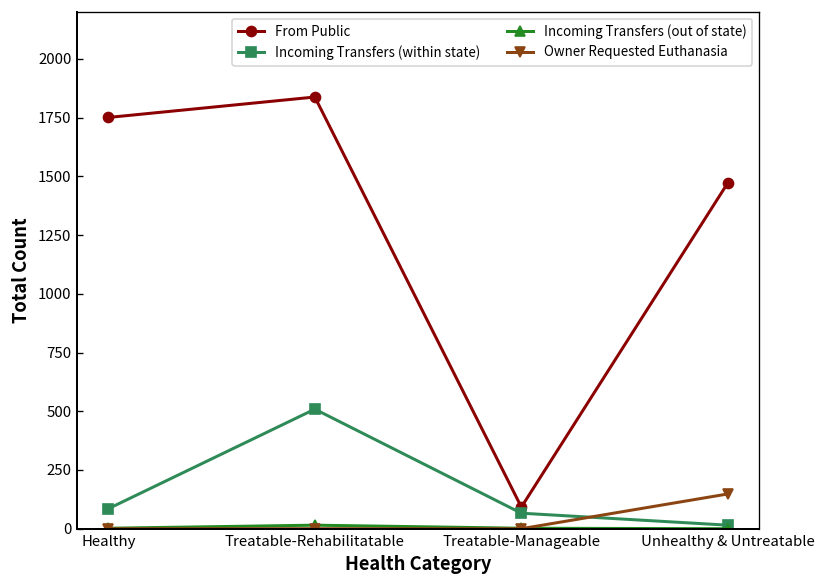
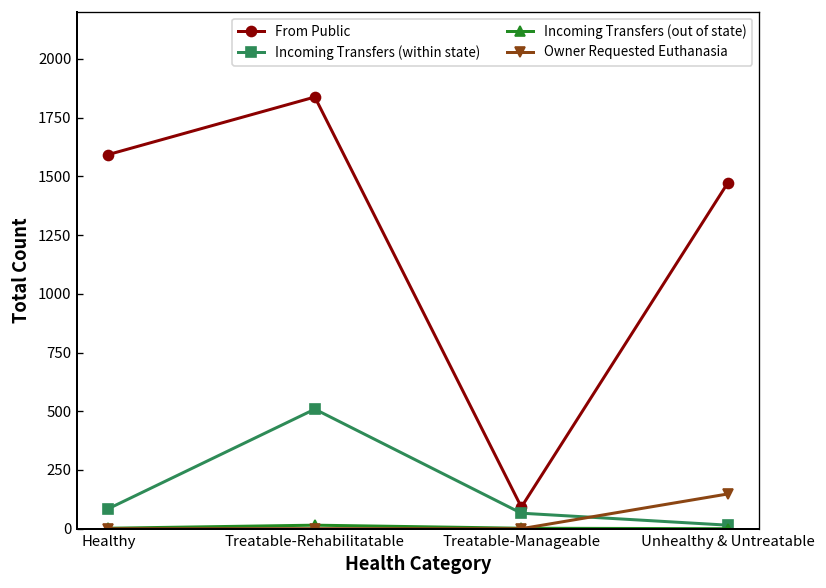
  {
    "From Public": {
-     "Healthy": 1750,
+     "Healthy": 1590,
      "Treatable-Rehabilitatable": 1840,
      "Treatable-Manageable": 90,
      "Unhealthy & Untreatable": 1470
    },
    "Owner Requested Euthanasia": {
      "Treatable-Rehabilitatable": 0,
      "Unhealthy & Untreatable": 150
    }
  }
